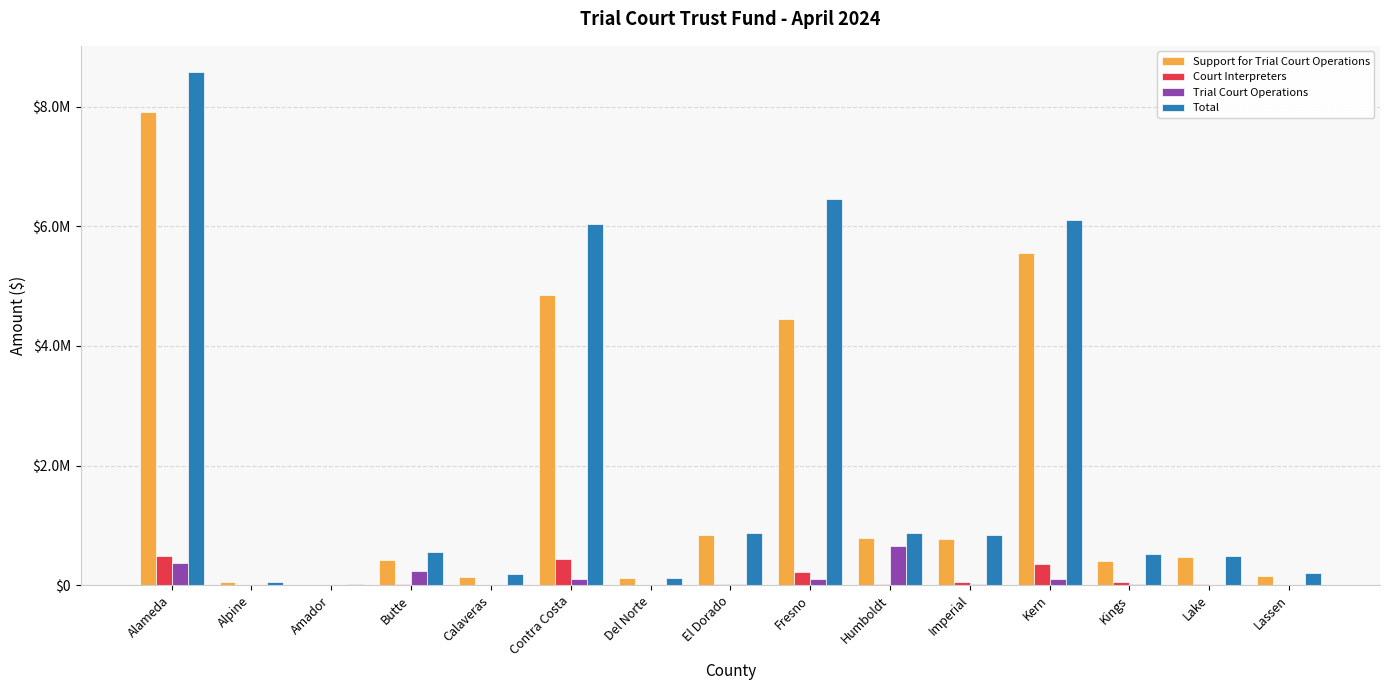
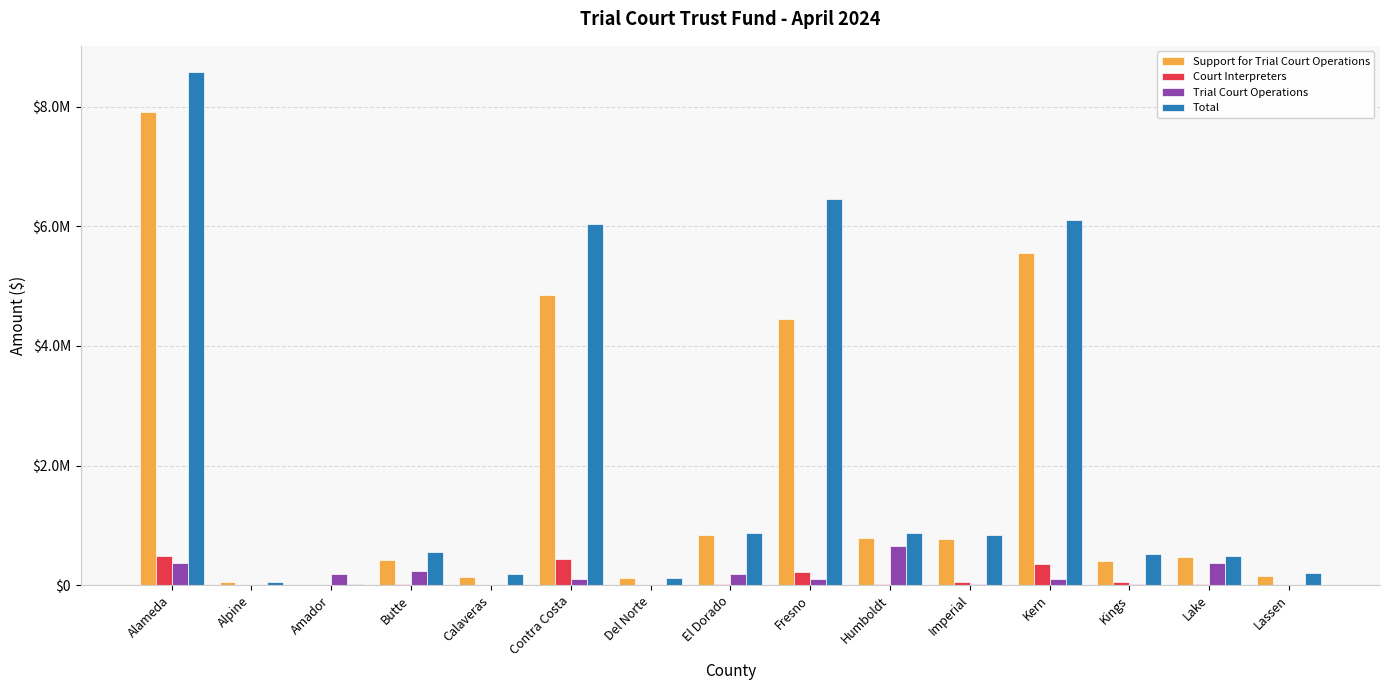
  {
    "Support for Trial Court Operations": {
      "Alameda": "$7900000",
      "Alpine": "$0",
      "Butte": "$400000",
      "Calaveras": "$100000",
      "Contra Costa": "$4900000",
      "Del Norte": "$100000",
      "El Dorado": "$800000",
      "Fresno": "$4500000",
      "Humboldt": "$800000",
      "Imperial": "$800000",
      "Kern": "$5600000",
      "Kings": "$400000",
      "Lake": "$500000",
      "Lassen": "$100000"
    },
    "Court Interpreters": {
      "Alameda": "$500000",
      "Contra Costa": "$400000",
      "Fresno": "$200000",
      "Imperial": "$100000",
      "Kern": "$300000",
      "Kings": "$100000"
    },
    "Trial Court Operations": {
      "Alameda": "$400000",
-     "Amador": "$0",
+     "Amador": "$200000",
      "Butte": "$200000",
      "Contra Costa": "$100000",
-     "El Dorado": "$0",
+     "El Dorado": "$200000",
      "Fresno": "$100000",
      "Humboldt": "$600000",
      "Kern": "$100000",
-     "Lake": "$0"
+     "Lake": "$400000"
    },
    "Total": {
      "Alameda": "$8600000",
      "Alpine": "$0",
      "Butte": "$500000",
      "Calaveras": "$200000",
      "Contra Costa": "$6000000",
      "Del Norte": "$100000",
      "El Dorado": "$900000",
      "Fresno": "$6500000",
      "Humboldt": "$900000",
      "Imperial": "$800000",
      "Kern": "$6100000",
      "Kings": "$500000",
      "Lake": "$500000",
      "Lassen": "$200000"
    }
  }
